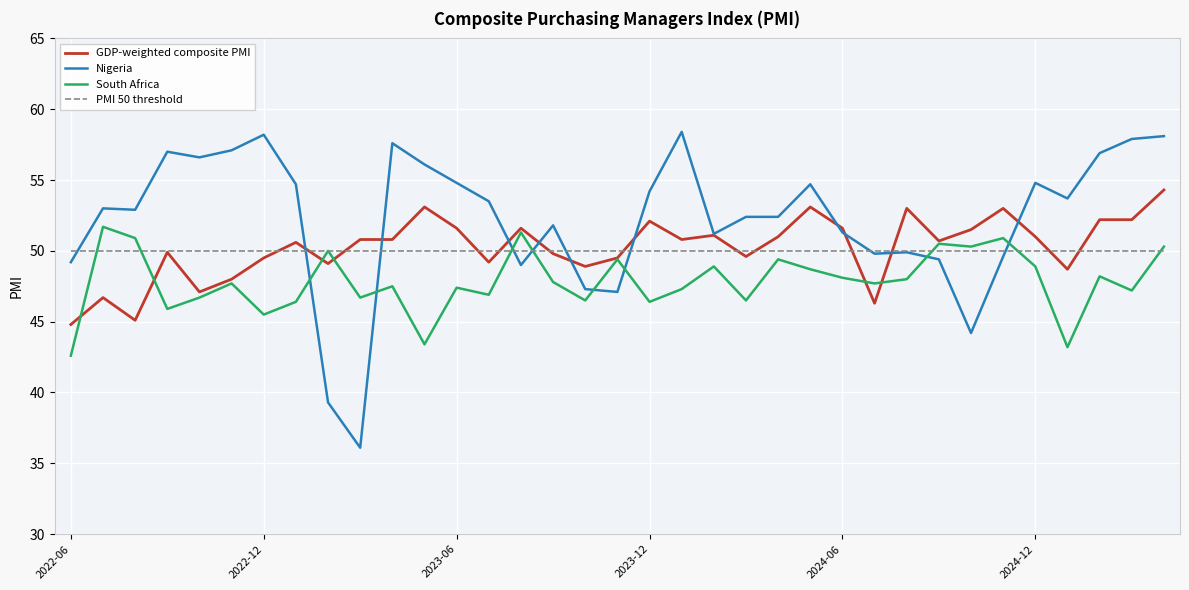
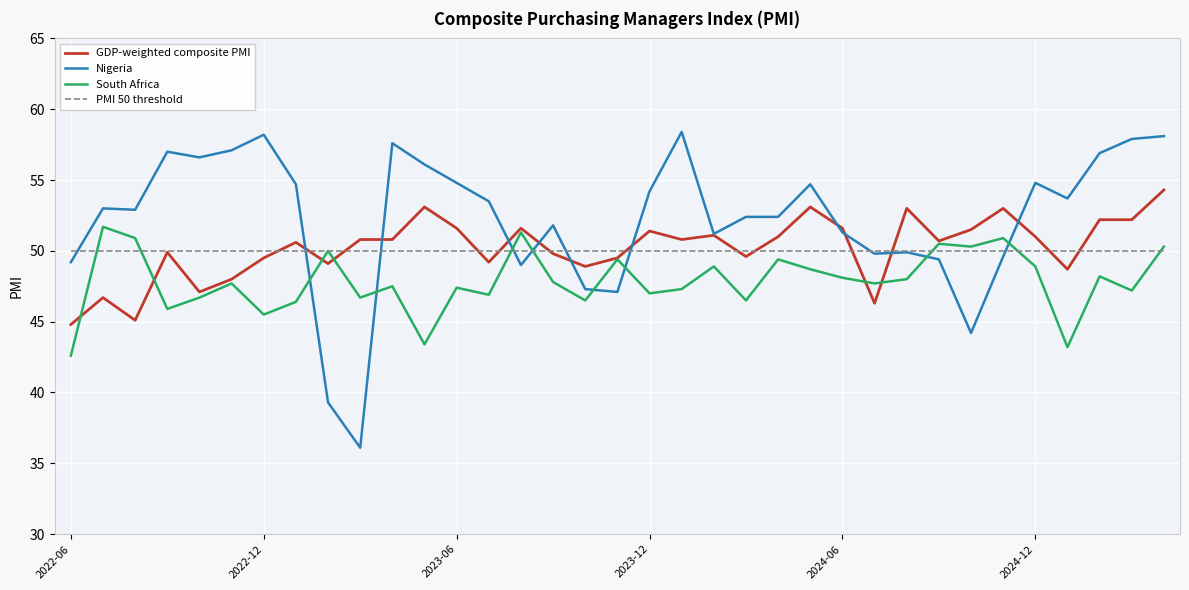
  {
    "GDP-weighted composite PMI": {
      "2022-06": 44.8,
      "2022-12": 49.5,
      "2023-06": 51.6,
-     "2023-12": 52.1,
+     "2023-12": 51.4,
      "2024-06": 51.6,
      "2024-12": 51.0
    },
    "Nigeria": {
      "2022-06": 49.2,
      "2022-12": 58.2,
      "2023-06": 54.8,
      "2023-12": 54.2,
      "2024-06": 51.3,
      "2024-12": 54.8
    },
    "South Africa": {
      "2022-06": 42.6,
      "2022-12": 45.5,
      "2023-06": 47.4,
-     "2023-12": 46.4,
+     "2023-12": 47.0,
      "2024-06": 48.1,
      "2024-12": 48.9
    },
    "PMI 50 threshold": {
      "2022-06": 50.0,
      "2022-12": 50.0,
      "2023-06": 50.0,
      "2023-12": 50.0,
      "2024-06": 50.0,
      "2024-12": 50.0
    }
  }
